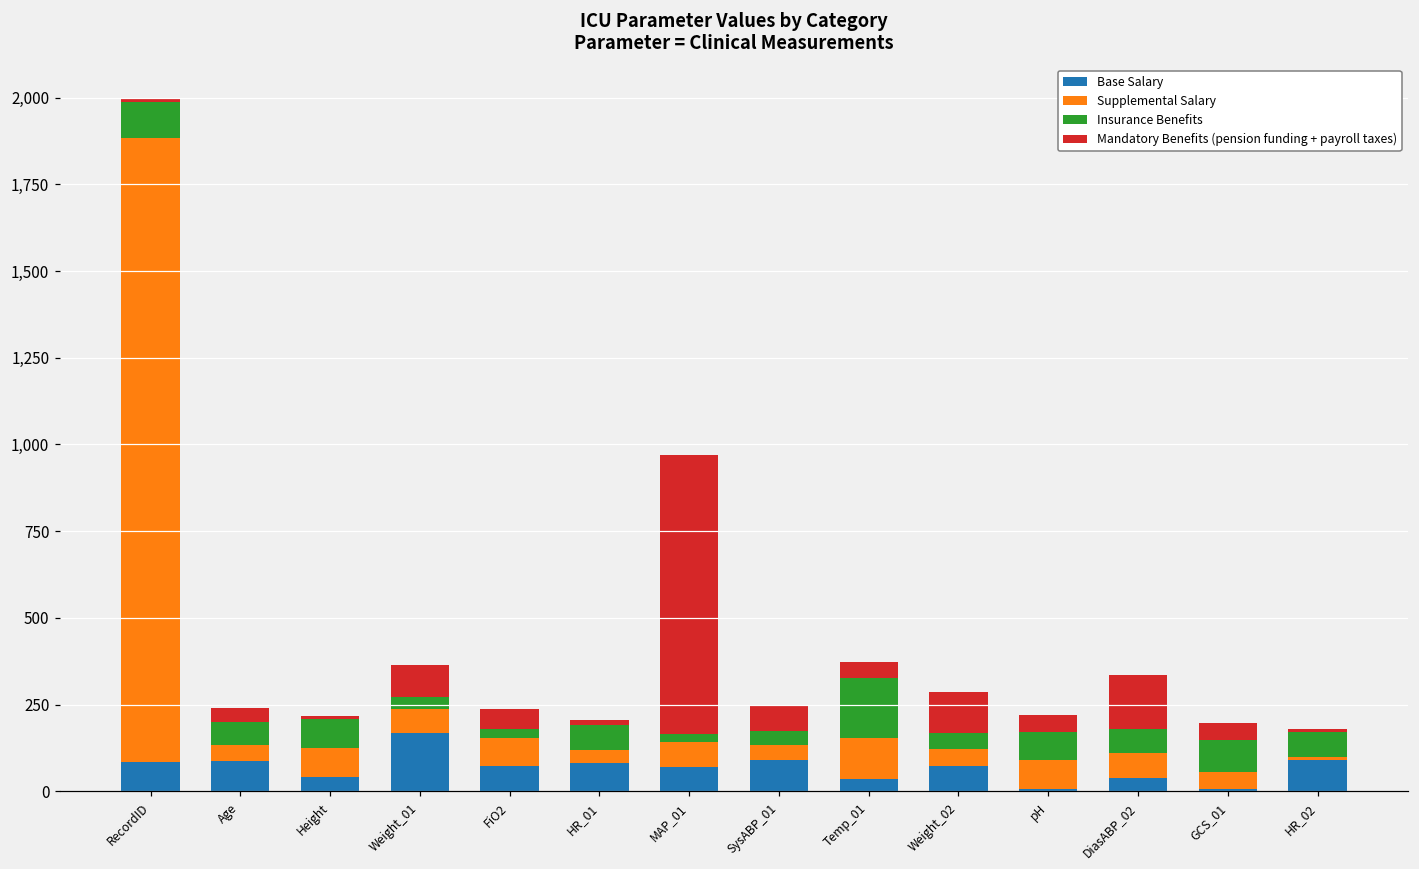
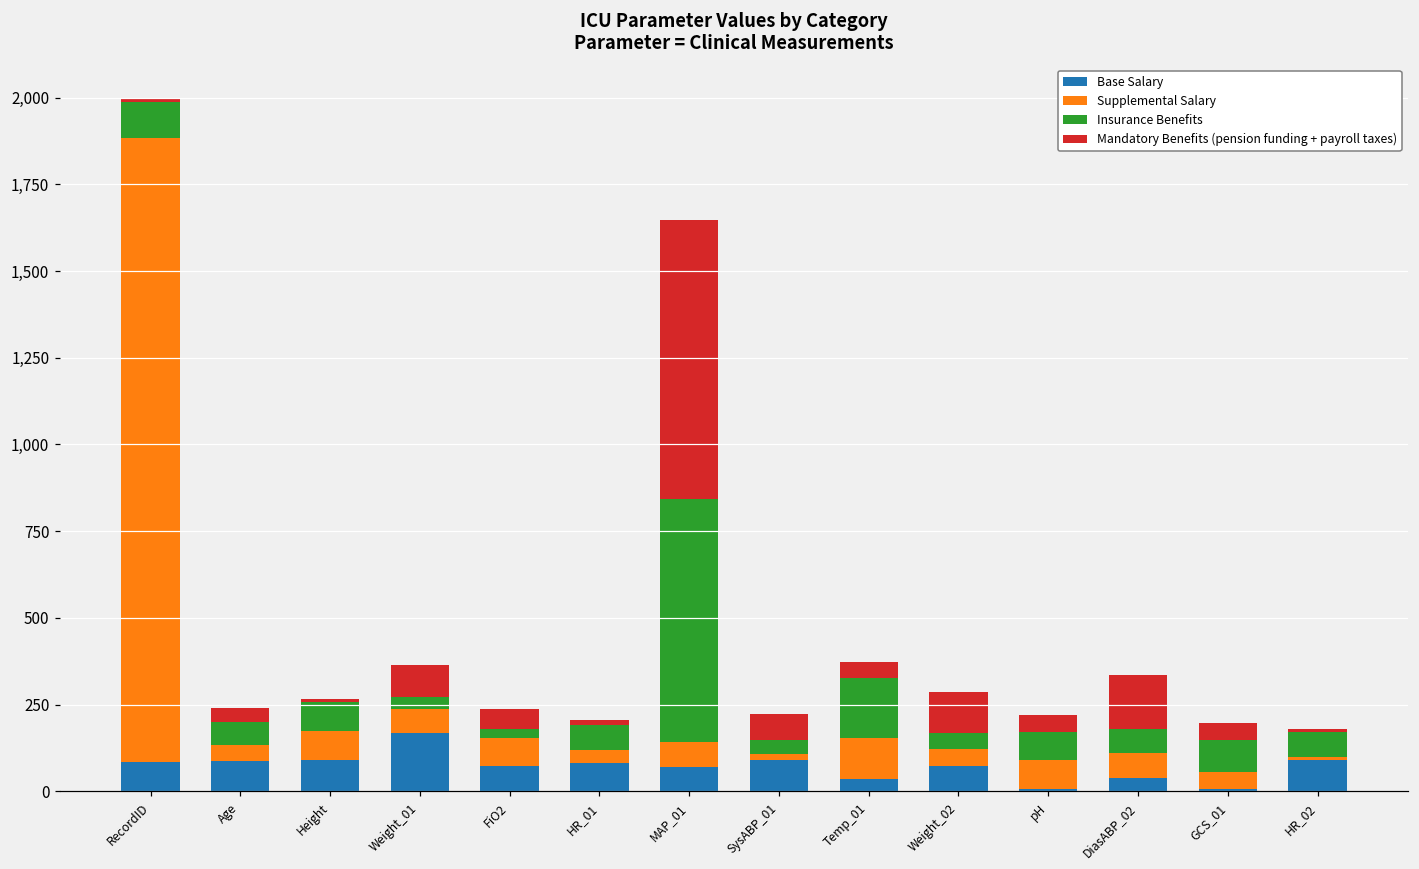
  {
    "Base Salary": {
      "RecordID": "80",
      "Age": "90",
-     "Height": "40",
+     "Height": "90",
      "Weight_01": "170",
      "FiO2": "70",
      "HR_01": "80",
      "MAP_01": "70",
      "SysABP_01": "90",
      "Temp_01": "40",
      "Weight_02": "70",
      "DiasABP_02": "40",
      "HR_02": "90"
    },
    "Supplemental Salary": {
      "RecordID": "1,800",
      "Age": "50",
      "Height": "80",
      "Weight_01": "70",
      "FiO2": "80",
      "HR_01": "40",
      "MAP_01": "70",
-     "SysABP_01": "40",
+     "SysABP_01": "20",
      "Temp_01": "120",
      "Weight_02": "50",
      "pH": "80",
      "DiasABP_02": "70",
      "GCS_01": "50",
      "HR_02": "10"
    },
    "Insurance Benefits": {
      "RecordID": "100",
      "Age": "70",
      "Height": "90",
      "Weight_01": "40",
      "FiO2": "30",
      "HR_01": "70",
-     "MAP_01": "20",
+     "MAP_01": "700",
      "SysABP_01": "40",
      "Temp_01": "170",
      "Weight_02": "50",
      "pH": "80",
      "DiasABP_02": "70",
      "GCS_01": "90",
      "HR_02": "70"
    },
    "Mandatory Benefits (pension funding + payroll taxes)": {
      "Age": "40",
      "Weight_01": "90",
      "FiO2": "60",
      "HR_01": "10",
      "MAP_01": "810",
      "SysABP_01": "70",
      "Temp_01": "40",
      "Weight_02": "120",
      "pH": "50",
      "DiasABP_02": "160",
      "GCS_01": "50",
      "HR_02": "10"
    }
  }
